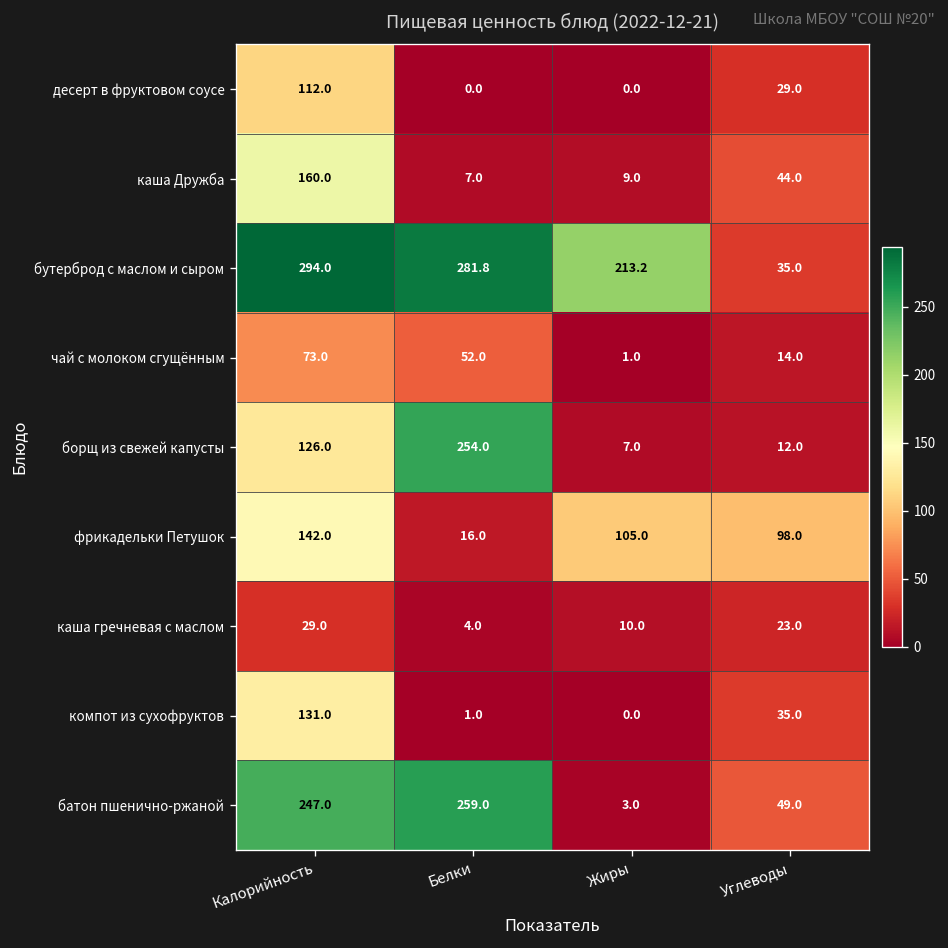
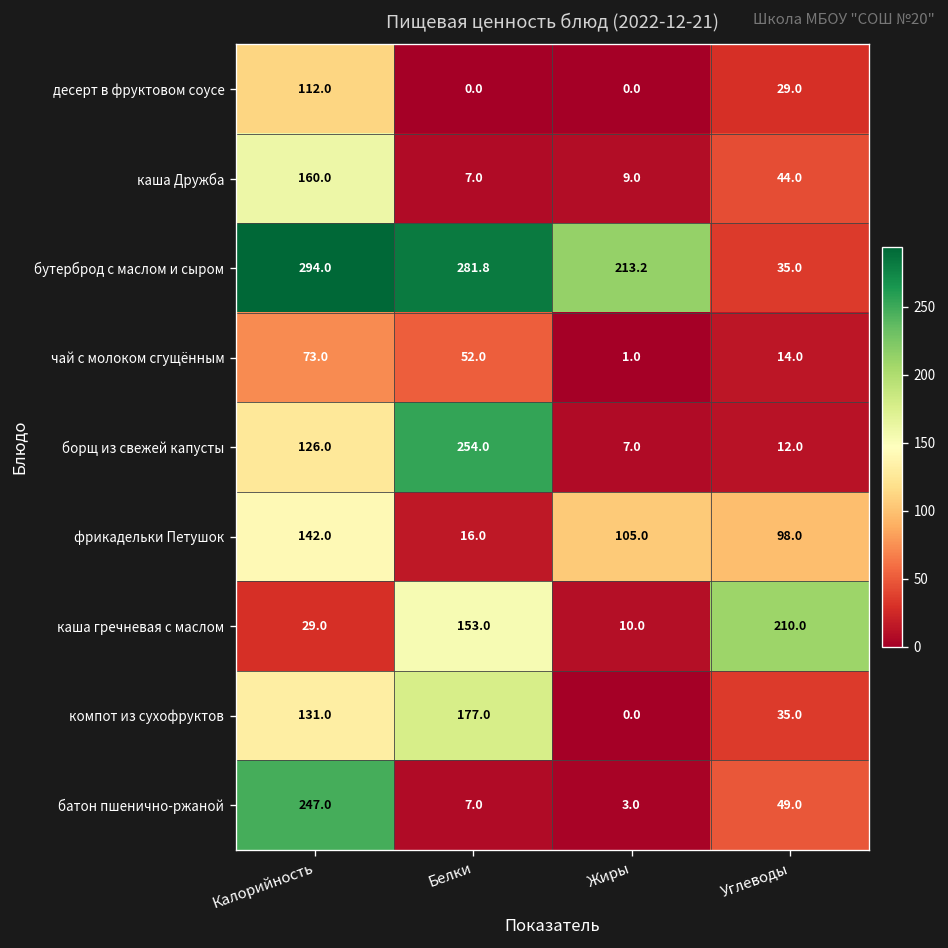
  {
    "десерт в фруктовом соусе": {
      "Калорийность": 112.0,
      "Белки": 0.0,
      "Жиры": 0.0,
      "Углеводы": 29.0
    },
    "каша Дружба": {
      "Калорийность": 160.0,
      "Белки": 7.0,
      "Жиры": 9.0,
      "Углеводы": 44.0
    },
    "бутерброд с маслом и сыром": {
      "Калорийность": 294.0,
      "Белки": 281.8,
      "Жиры": 213.2,
      "Углеводы": 35.0
    },
    "чай с молоком сгущённым": {
      "Калорийность": 73.0,
      "Белки": 52.0,
      "Жиры": 1.0,
      "Углеводы": 14.0
    },
    "борщ из свежей капусты": {
      "Калорийность": 126.0,
      "Белки": 254.0,
      "Жиры": 7.0,
      "Углеводы": 12.0
    },
    "фрикадельки Петушок": {
      "Калорийность": 142.0,
      "Белки": 16.0,
      "Жиры": 105.0,
      "Углеводы": 98.0
    },
    "каша гречневая с маслом": {
      "Калорийность": 29.0,
-     "Белки": 4.0,
+     "Белки": 153.0,
      "Жиры": 10.0,
-     "Углеводы": 23.0
+     "Углеводы": 210.0
    },
    "компот из сухофруктов": {
      "Калорийность": 131.0,
-     "Белки": 1.0,
+     "Белки": 177.0,
      "Жиры": 0.0,
      "Углеводы": 35.0
    },
    "батон пшенично-ржаной": {
      "Калорийность": 247.0,
-     "Белки": 259.0,
+     "Белки": 7.0,
      "Жиры": 3.0,
      "Углеводы": 49.0
    }
  }
